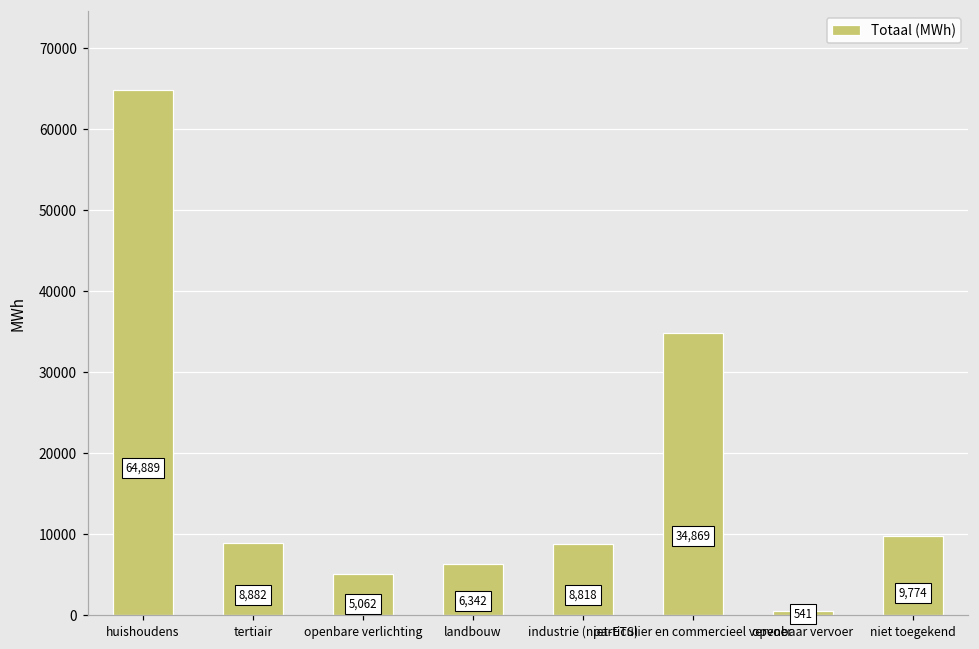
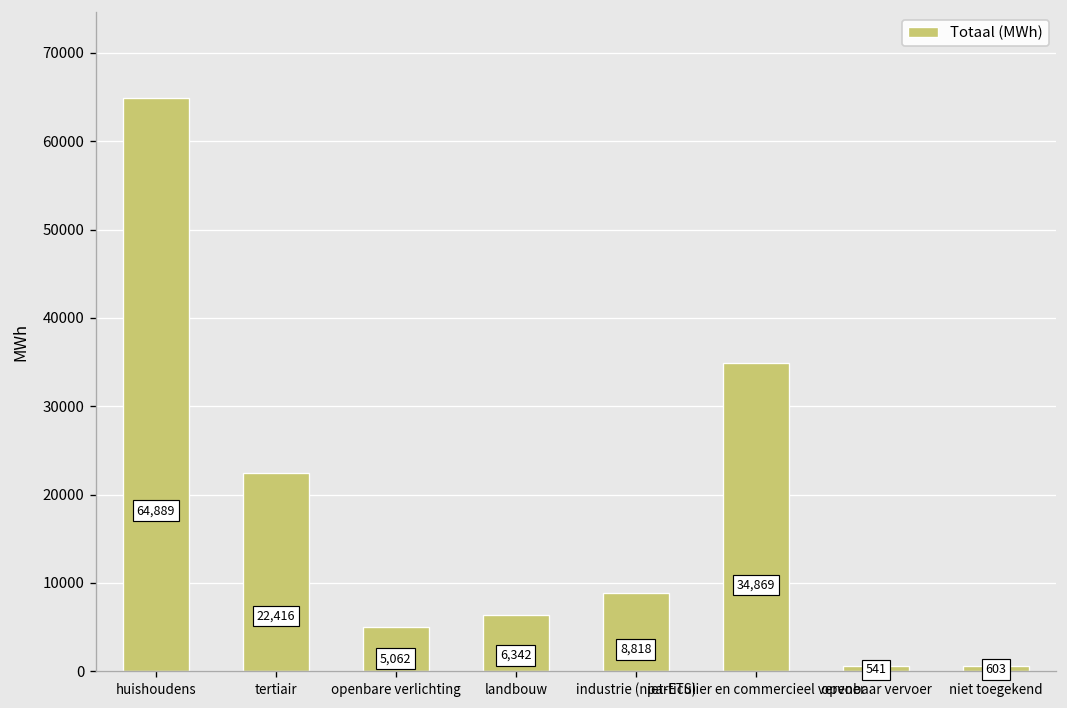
  {
-   "tertiair": "8,882",
-   "niet toegekend": "9,774"
+   "tertiair": "22,416",
+   "niet toegekend": "603"
  }
